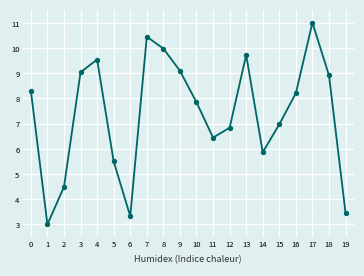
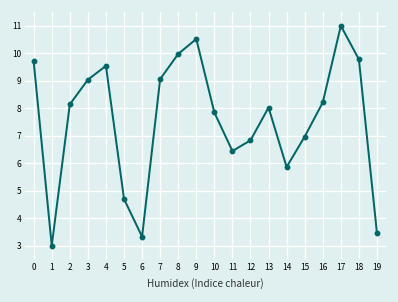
  {
-   "0": 8.3,
+   "0": 9.7,
    "1": 3.0,
-   "2": 4.5,
+   "2": 8.1,
    "3": 9.0,
    "4": 9.5,
-   "5": 5.5,
+   "5": 4.7,
    "6": 3.3,
-   "7": 10.4,
+   "7": 9.1,
    "8": 10.0,
-   "9": 9.1,
+   "9": 10.5,
    "10": 7.8,
    "11": 6.4,
    "12": 6.8,
-   "13": 9.7,
+   "13": 8.0,
    "14": 5.9,
    "15": 7.0,
    "16": 8.2,
    "17": 11.0,
-   "18": 8.9,
+   "18": 9.8,
    "19": 3.5
  }
